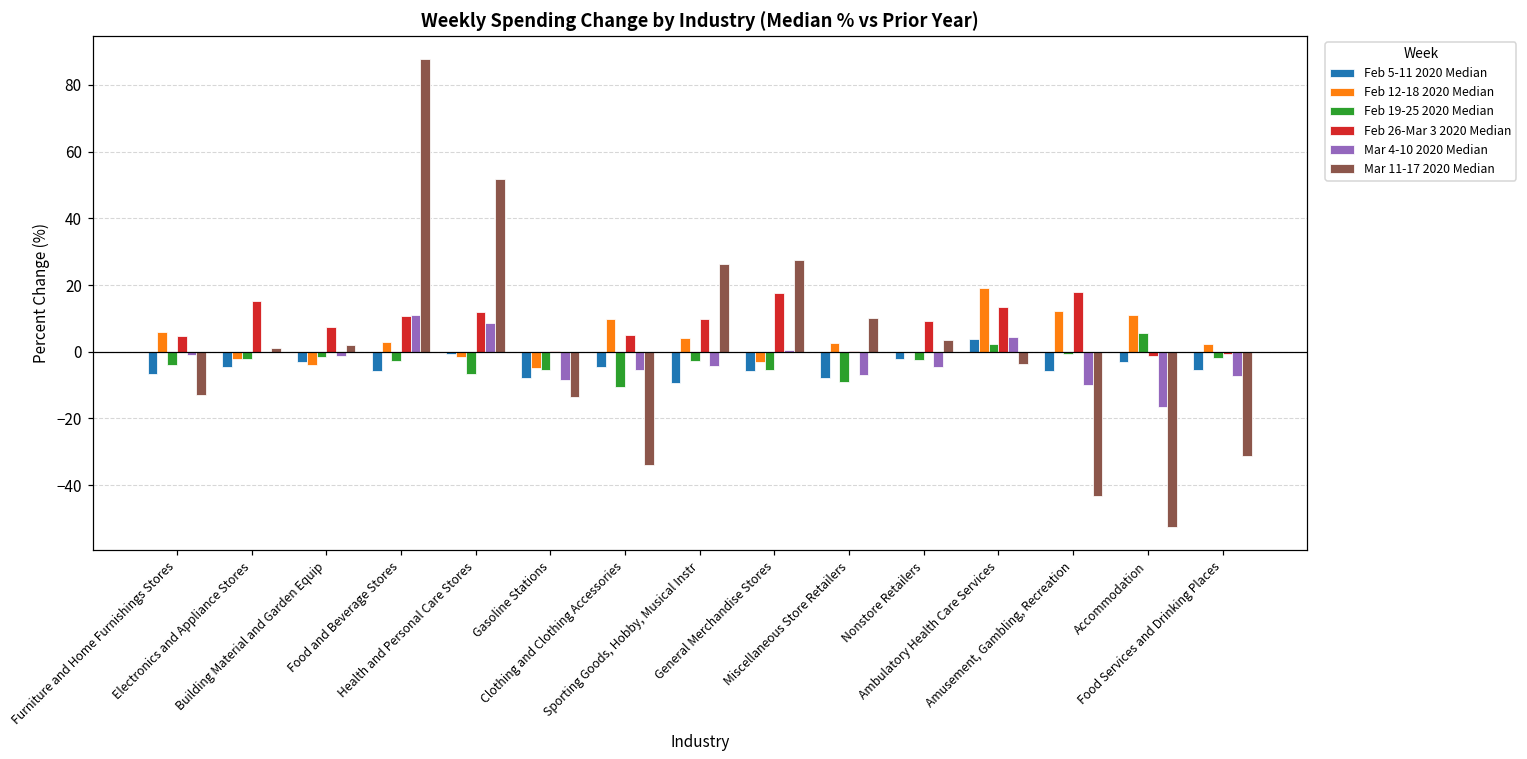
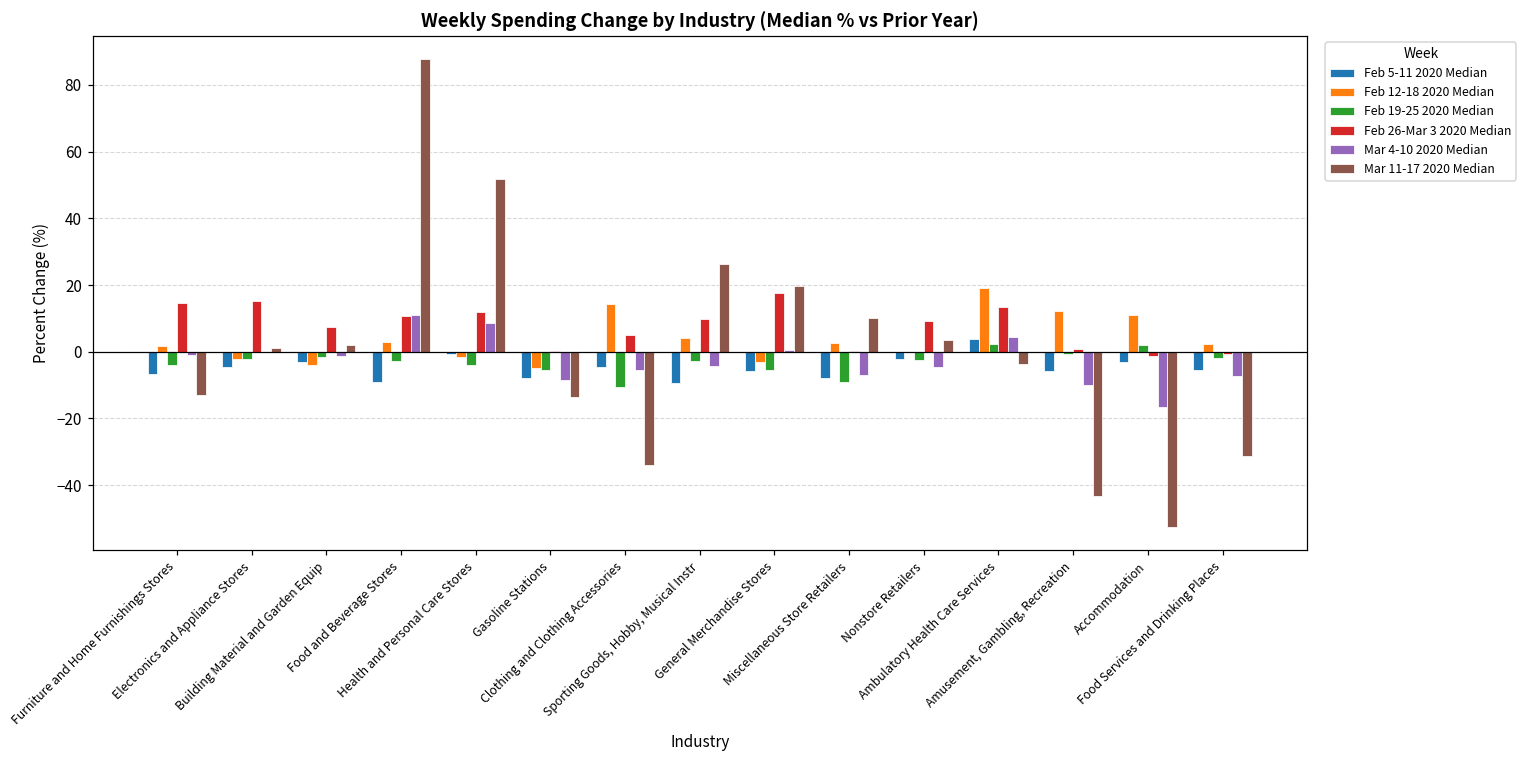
  {
    "Feb 5-11 2020 Median": {
      "Furniture and Home Furnishings Stores": -7,
      "Electronics and Appliance Stores": -5,
      "Building Material and Garden Equip": -3,
-     "Food and Beverage Stores": -6,
+     "Food and Beverage Stores": -9,
      "Gasoline Stations": -8,
      "Clothing and Clothing Accessories": -5,
      "Sporting Goods, Hobby, Musical Instr": -10,
      "General Merchandise Stores": -6,
      "Miscellaneous Store Retailers": -8,
      "Nonstore Retailers": -2,
      "Ambulatory Health Care Services": 4,
      "Amusement, Gambling, Recreation": -6,
      "Accommodation": -3,
      "Food Services and Drinking Places": -5
    },
    "Feb 12-18 2020 Median": {
-     "Furniture and Home Furnishings Stores": 6,
+     "Furniture and Home Furnishings Stores": 2,
      "Electronics and Appliance Stores": -2,
      "Building Material and Garden Equip": -4,
      "Food and Beverage Stores": 3,
      "Health and Personal Care Stores": -2,
      "Gasoline Stations": -5,
-     "Clothing and Clothing Accessories": 10,
+     "Clothing and Clothing Accessories": 14,
      "Sporting Goods, Hobby, Musical Instr": 4,
      "General Merchandise Stores": -3,
      "Miscellaneous Store Retailers": 3,
      "Ambulatory Health Care Services": 19,
      "Amusement, Gambling, Recreation": 12,
      "Accommodation": 11,
      "Food Services and Drinking Places": 2
    },
    "Feb 19-25 2020 Median": {
      "Furniture and Home Furnishings Stores": -4,
      "Electronics and Appliance Stores": -2,
      "Building Material and Garden Equip": -2,
      "Food and Beverage Stores": -3,
-     "Health and Personal Care Stores": -7,
+     "Health and Personal Care Stores": -4,
      "Gasoline Stations": -6,
      "Clothing and Clothing Accessories": -11,
      "Sporting Goods, Hobby, Musical Instr": -3,
      "General Merchandise Stores": -6,
      "Miscellaneous Store Retailers": -9,
      "Nonstore Retailers": -2,
      "Ambulatory Health Care Services": 2,
-     "Accommodation": 6,
+     "Accommodation": 2,
      "Food Services and Drinking Places": -2
    },
    "Feb 26-Mar 3 2020 Median": {
-     "Furniture and Home Furnishings Stores": 5,
+     "Furniture and Home Furnishings Stores": 15,
      "Electronics and Appliance Stores": 15,
      "Building Material and Garden Equip": 7,
      "Food and Beverage Stores": 11,
      "Health and Personal Care Stores": 12,
      "Clothing and Clothing Accessories": 5,
      "Sporting Goods, Hobby, Musical Instr": 10,
      "General Merchandise Stores": 18,
      "Nonstore Retailers": 9,
      "Ambulatory Health Care Services": 13,
-     "Amusement, Gambling, Recreation": 18,
+     "Amusement, Gambling, Recreation": 1,
      "Accommodation": -1
    },
    "Mar 4-10 2020 Median": {
      "Furniture and Home Furnishings Stores": -1,
      "Building Material and Garden Equip": -1,
      "Food and Beverage Stores": 11,
      "Health and Personal Care Stores": 9,
      "Gasoline Stations": -8,
      "Clothing and Clothing Accessories": -5,
      "Sporting Goods, Hobby, Musical Instr": -4,
      "Miscellaneous Store Retailers": -7,
      "Nonstore Retailers": -5,
      "Ambulatory Health Care Services": 4,
      "Amusement, Gambling, Recreation": -10,
      "Accommodation": -17,
      "Food Services and Drinking Places": -7
    },
    "Mar 11-17 2020 Median": {
      "Furniture and Home Furnishings Stores": -13,
      "Electronics and Appliance Stores": 1,
      "Building Material and Garden Equip": 2,
      "Food and Beverage Stores": 88,
      "Health and Personal Care Stores": 52,
      "Gasoline Stations": -14,
      "Clothing and Clothing Accessories": -34,
      "Sporting Goods, Hobby, Musical Instr": 26,
-     "General Merchandise Stores": 28,
+     "General Merchandise Stores": 20,
      "Miscellaneous Store Retailers": 10,
      "Nonstore Retailers": 3,
      "Ambulatory Health Care Services": -4,
      "Amusement, Gambling, Recreation": -43,
      "Accommodation": -52,
      "Food Services and Drinking Places": -31
    }
  }
